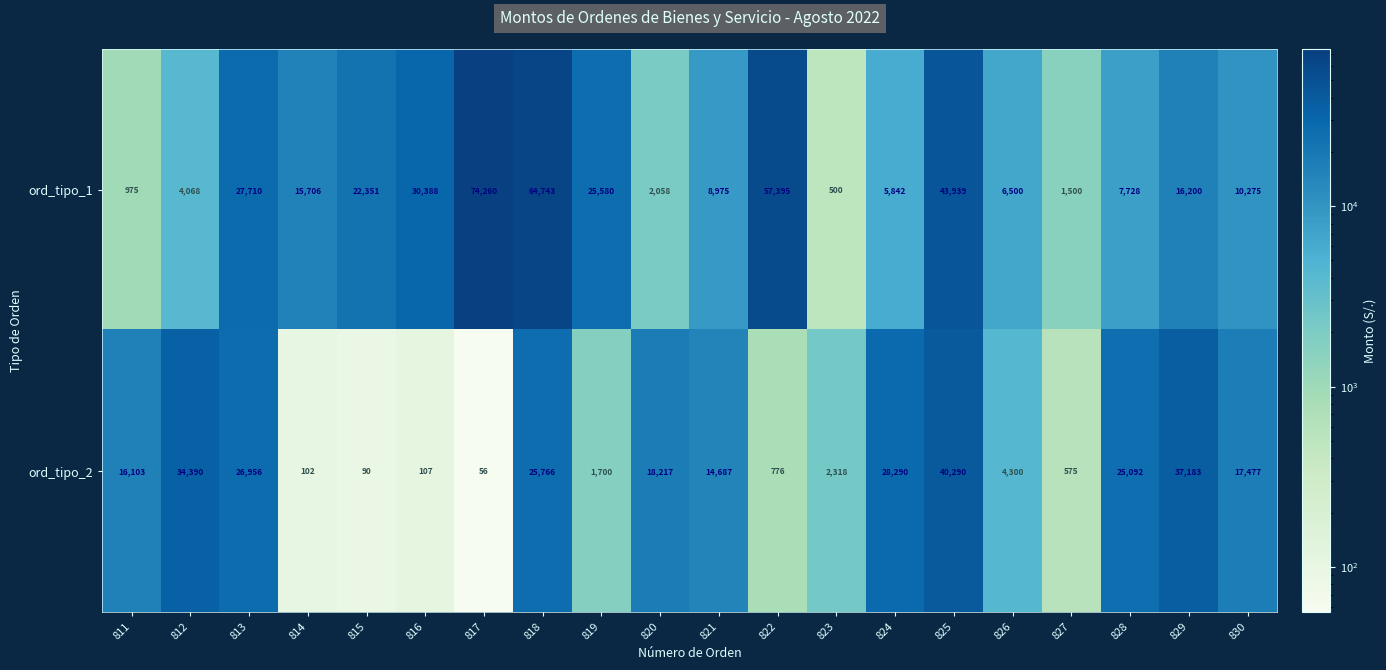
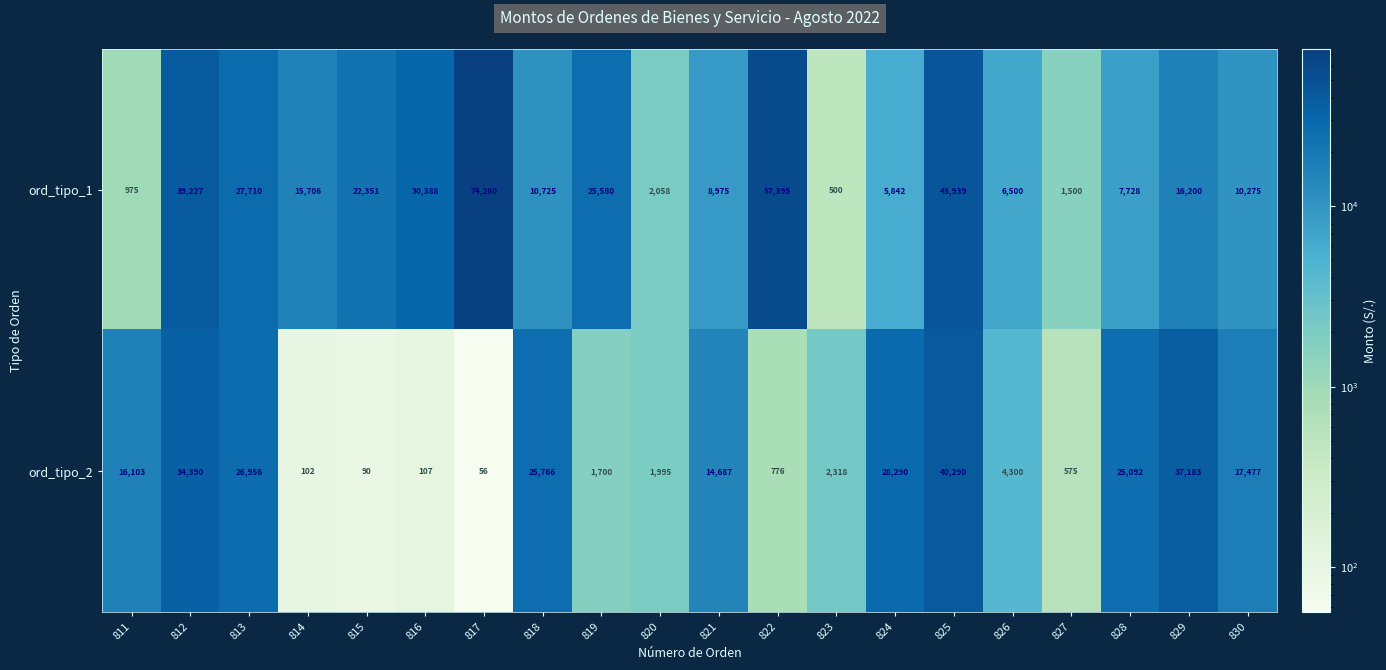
  {
    "ord_tipo_1": {
      "811": "975",
-     "812": "4,068",
+     "812": "39,227",
      "813": "27,710",
      "814": "15,706",
      "815": "22,351",
      "816": "30,388",
      "817": "74,260",
-     "818": "64,743",
+     "818": "10,725",
      "819": "25,580",
      "820": "2,058",
      "821": "8,975",
      "822": "57,395",
      "823": "500",
      "824": "5,842",
      "825": "43,939",
      "826": "6,500",
      "827": "1,500",
      "828": "7,728",
      "829": "16,200",
      "830": "10,275"
    },
    "ord_tipo_2": {
      "811": "16,103",
      "812": "34,390",
      "813": "26,956",
      "814": "102",
      "815": "90",
      "816": "107",
      "817": "56",
      "818": "25,766",
      "819": "1,700",
-     "820": "18,217",
+     "820": "1,995",
      "821": "14,687",
      "822": "776",
      "823": "2,318",
      "824": "28,290",
      "825": "40,290",
      "826": "4,300",
      "827": "575",
      "828": "25,092",
      "829": "37,183",
      "830": "17,477"
    }
  }
